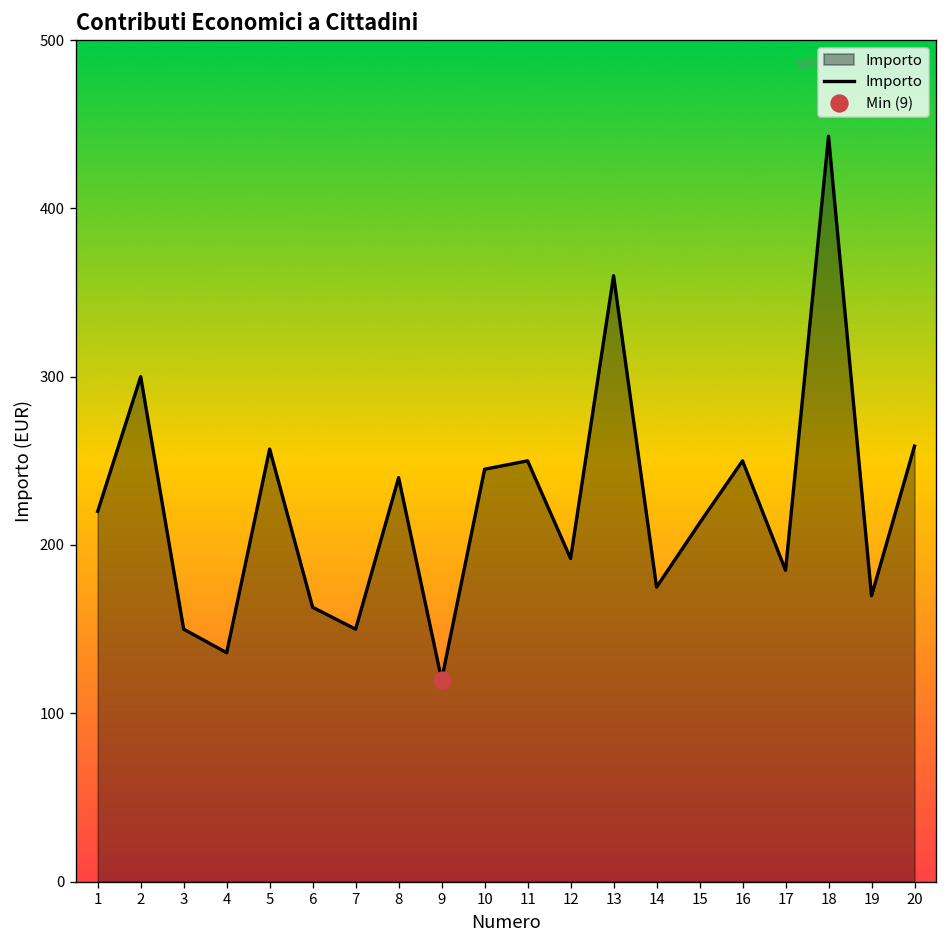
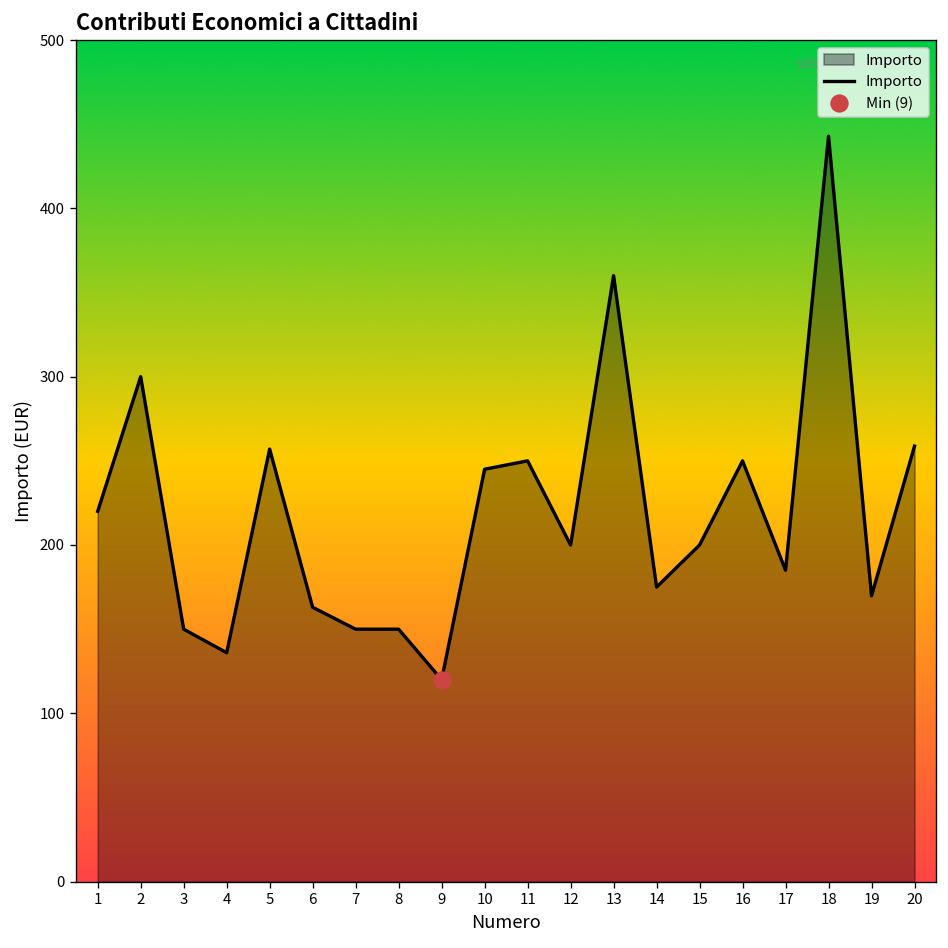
  {
    "Importo": {
      "1": 220,
      "2": 300,
      "3": 150,
      "4": 136,
      "5": 257,
      "6": 163,
      "7": 150,
-     "8": 240,
+     "8": 150,
      "10": 245,
      "11": 250,
-     "12": 192,
+     "12": 200,
      "13": 360,
      "14": 175,
-     "15": 213,
+     "15": 200,
      "16": 250,
      "17": 185,
      "18": 443,
      "19": 170,
      "20": 259
    }
  }
